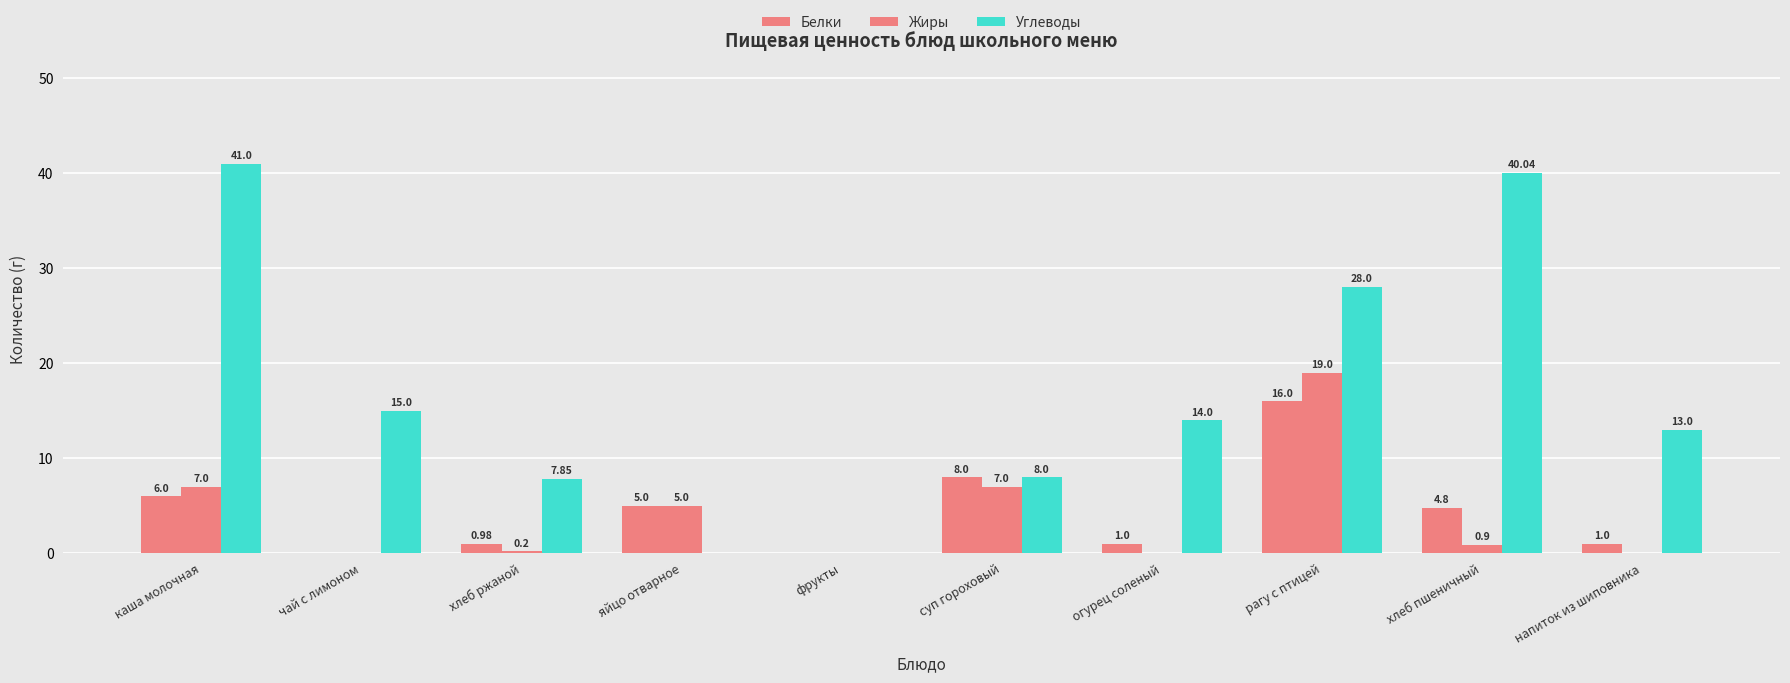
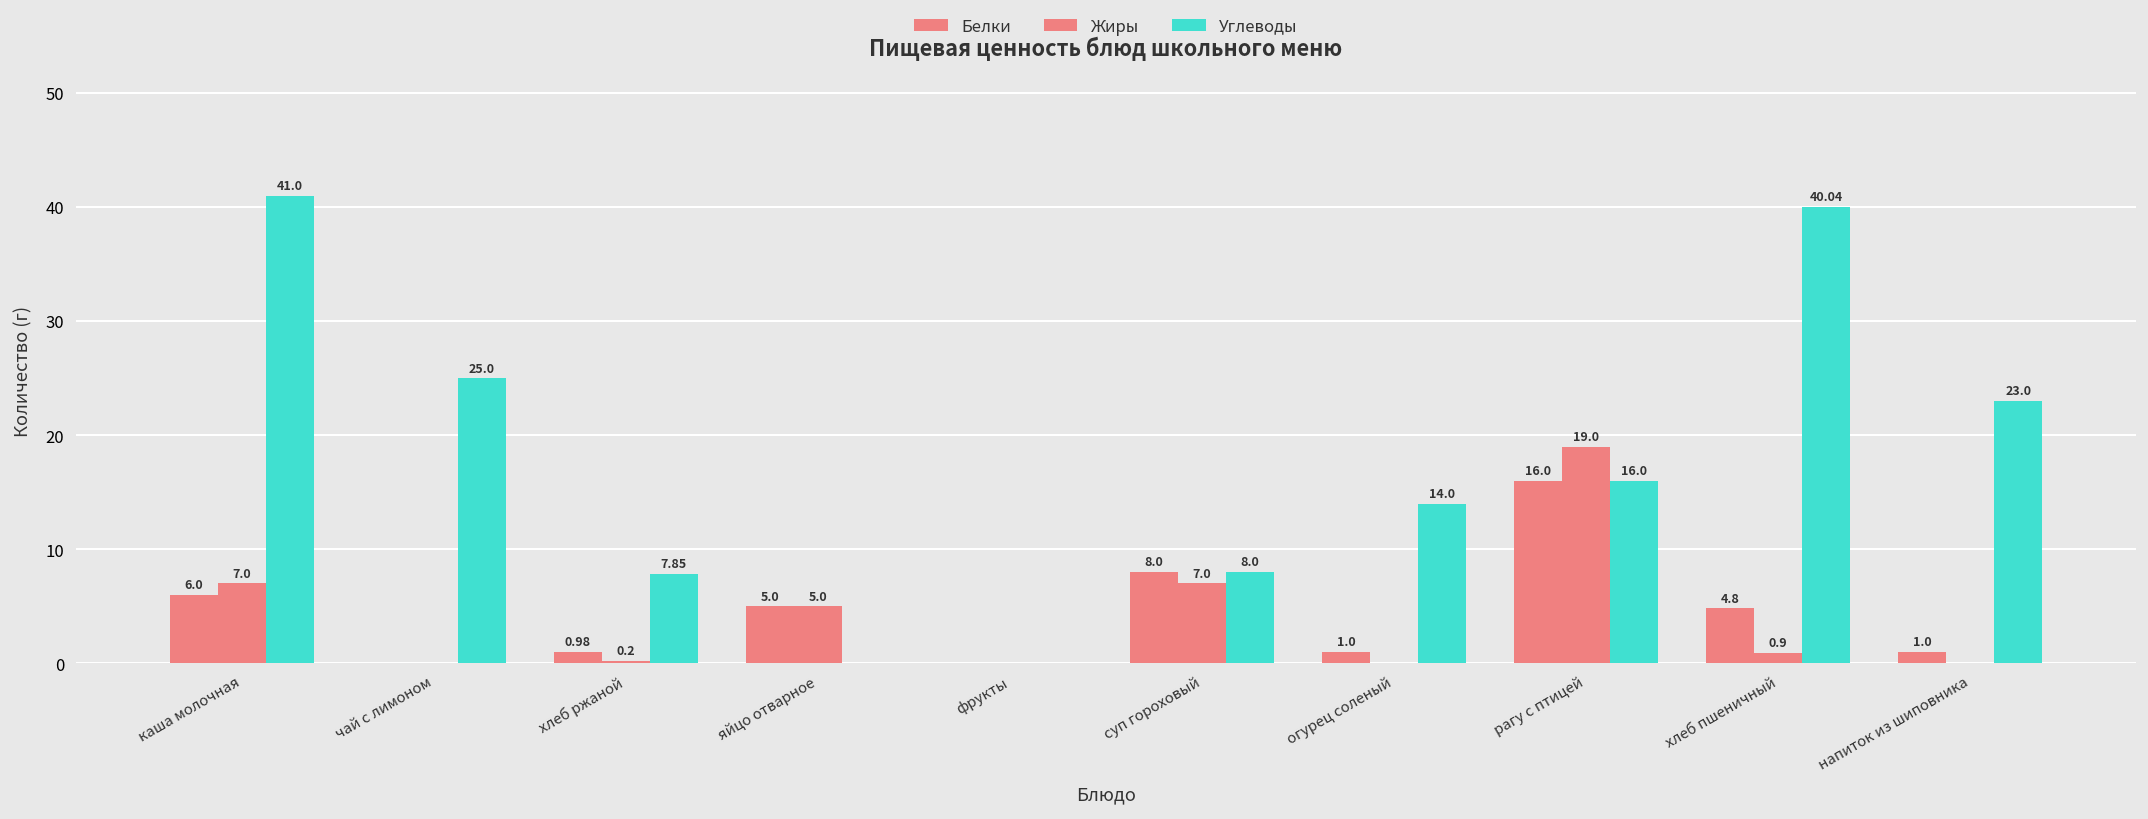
  {
    "Углеводы": {
      "каша молочная": 41.0,
-     "чай с лимоном": 15.0,
+     "чай с лимоном": 25.0,
      "хлеб ржаной": 7.85,
      "суп гороховый": 8.0,
      "огурец соленый": 14.0,
-     "рагу с птицей": 28.0,
+     "рагу с птицей": 16.0,
      "хлеб пшеничный": 40.04,
-     "напиток из шиповника": 13.0
+     "напиток из шиповника": 23.0
    }
  }
